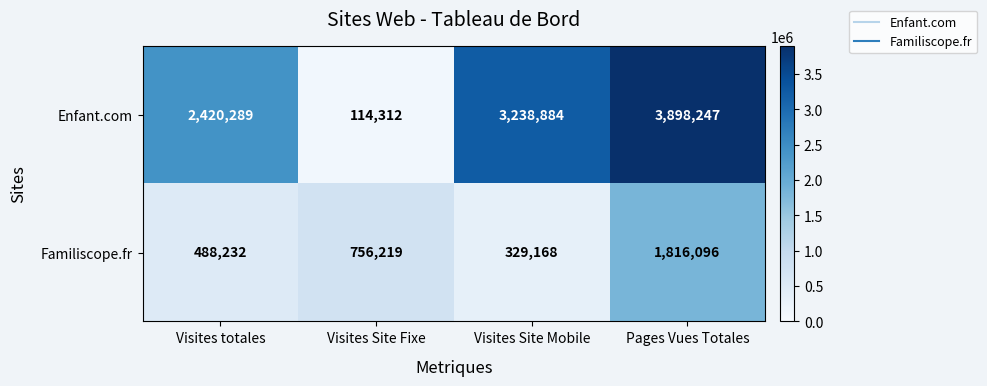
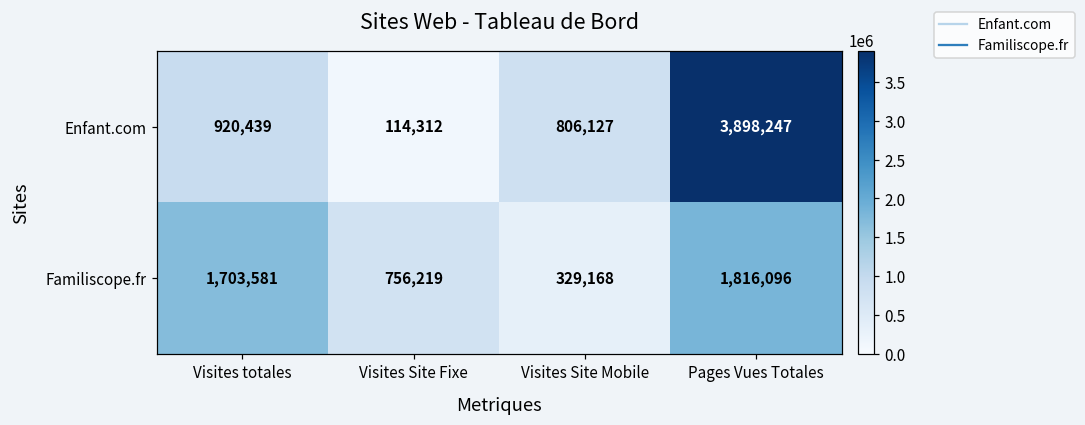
  {
    "Enfant.com": {
-     "Visites totales": "2,420,289",
+     "Visites totales": "920,439",
      "Visites Site Fixe": "114,312",
-     "Visites Site Mobile": "3,238,884",
+     "Visites Site Mobile": "806,127",
      "Pages Vues Totales": "3,898,247"
    },
    "Familiscope.fr": {
-     "Visites totales": "488,232",
+     "Visites totales": "1,703,581",
      "Visites Site Fixe": "756,219",
      "Visites Site Mobile": "329,168",
      "Pages Vues Totales": "1,816,096"
    }
  }
